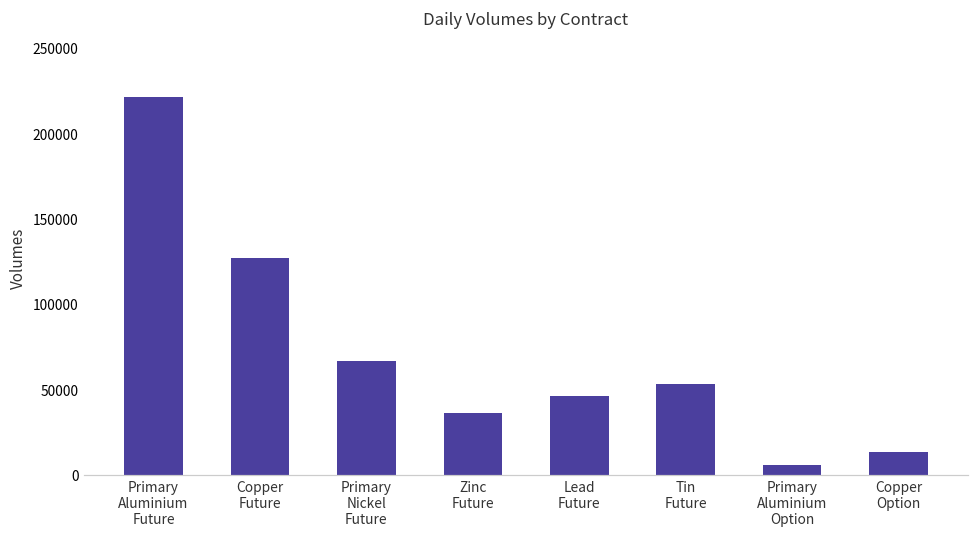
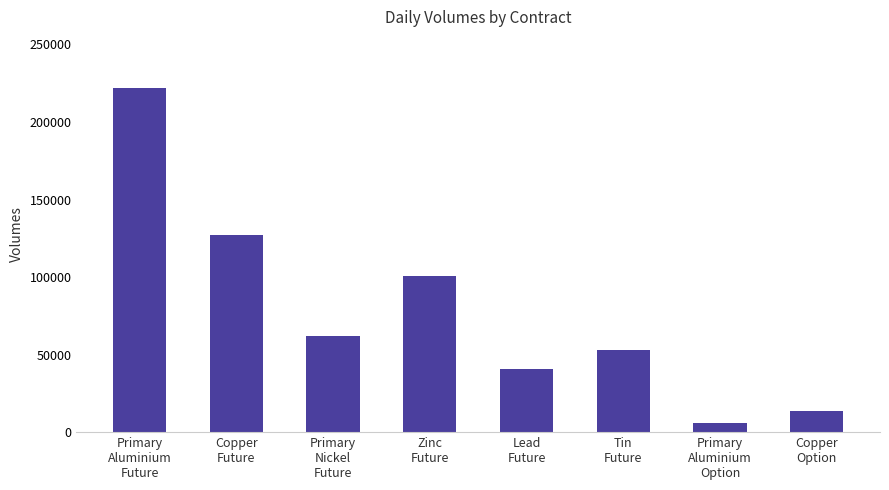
  {
    "Primary Aluminium Future": 222000,
    "Copper Future": 127000,
-   "Primary Nickel Future": 67000,
-   "Zinc Future": 36000,
-   "Lead Future": 47000,
+   "Primary Nickel Future": 62000,
+   "Zinc Future": 101000,
+   "Lead Future": 41000,
    "Tin Future": 53000,
    "Primary Aluminium Option": 6000,
    "Copper Option": 13000
  }
